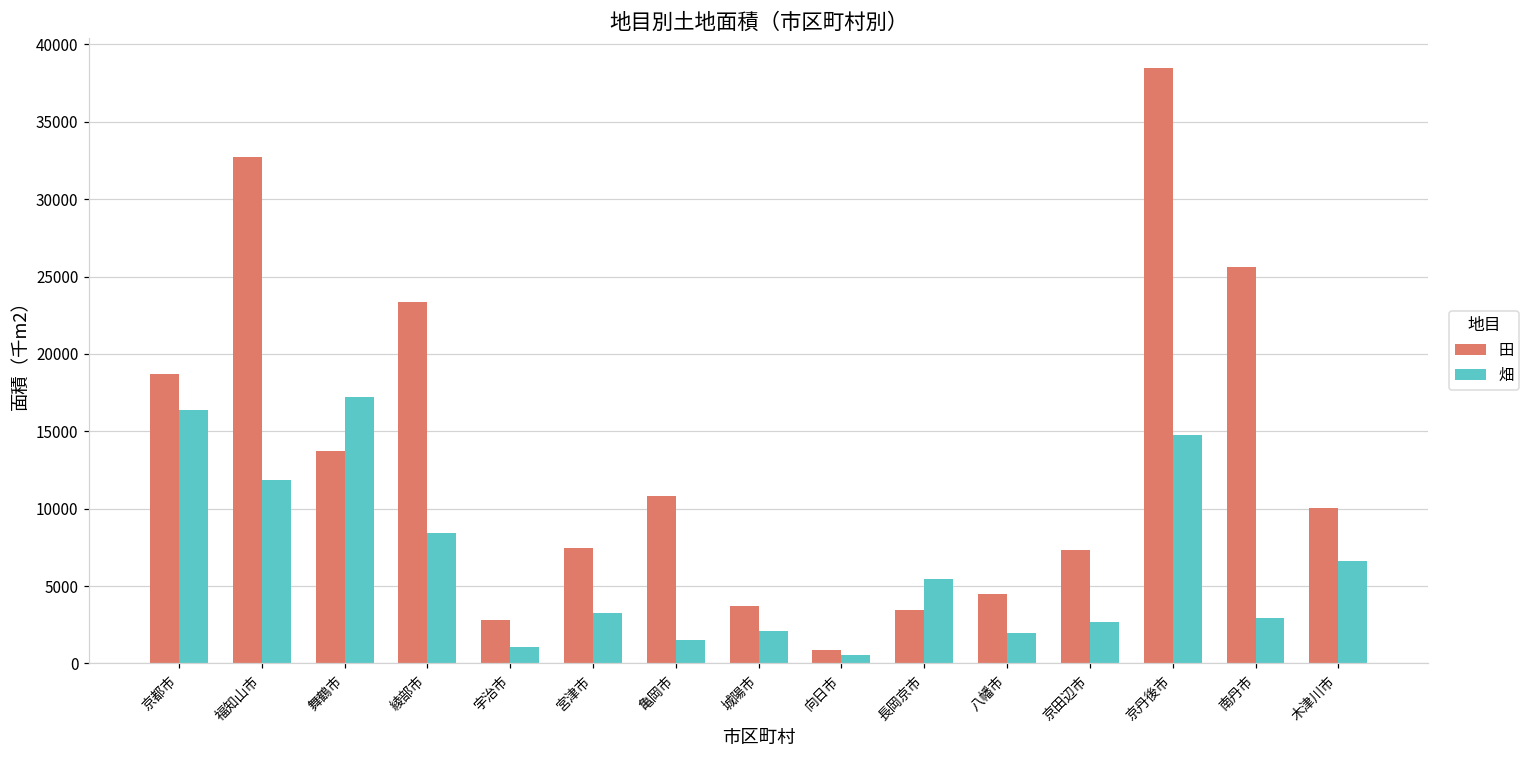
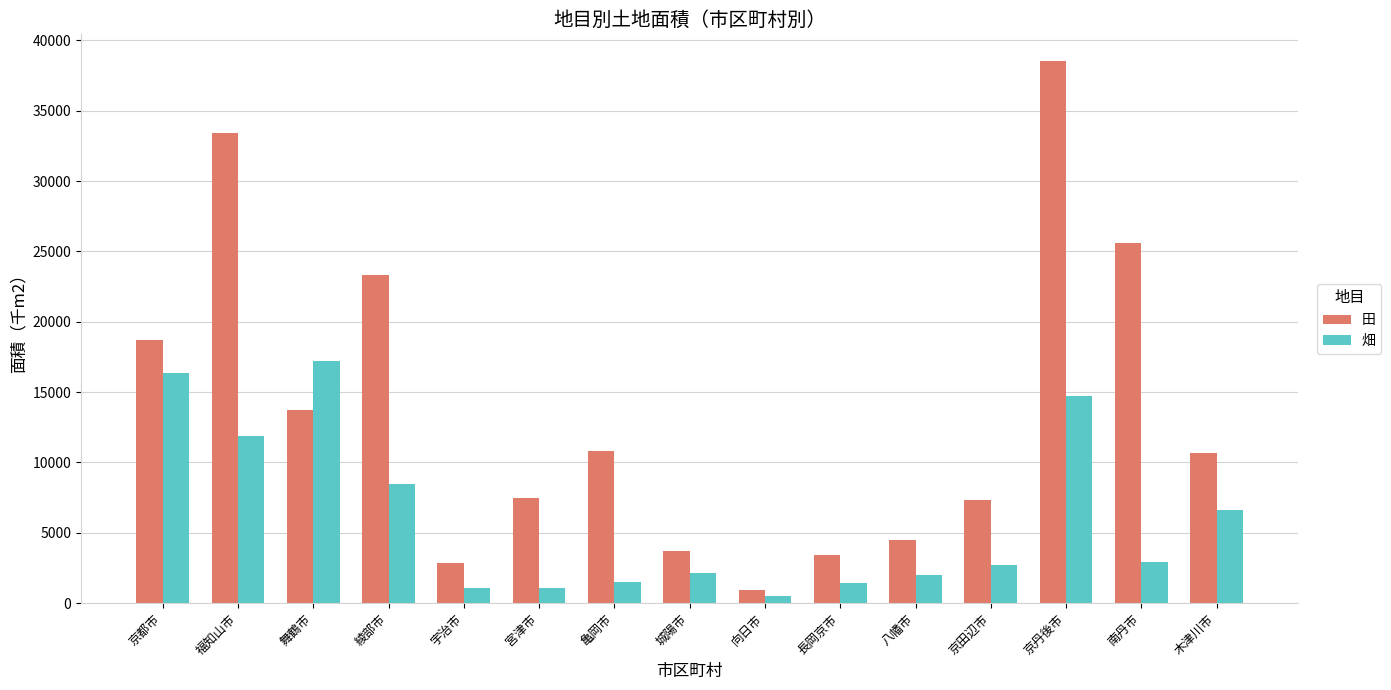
  {
    "田": {
      "京都市": 18700,
-     "福知山市": 32700,
+     "福知山市": 33400,
      "舞鶴市": 13800,
      "綾部市": 23300,
      "宇治市": 2800,
      "宮津市": 7500,
      "亀岡市": 10800,
      "城陽市": 3700,
      "向日市": 900,
      "長岡京市": 3400,
      "八幡市": 4500,
      "京田辺市": 7300,
      "京丹後市": 38500,
      "南丹市": 25600,
-     "木津川市": 10100
+     "木津川市": 10700
    },
    "畑": {
      "京都市": 16400,
      "福知山市": 11900,
      "舞鶴市": 17200,
      "綾部市": 8400,
      "宇治市": 1000,
-     "宮津市": 3200,
+     "宮津市": 1100,
      "亀岡市": 1500,
      "城陽市": 2100,
      "向日市": 500,
-     "長岡京市": 5400,
+     "長岡京市": 1400,
      "八幡市": 2000,
      "京田辺市": 2700,
      "京丹後市": 14700,
      "南丹市": 2900,
      "木津川市": 6600
    }
  }
